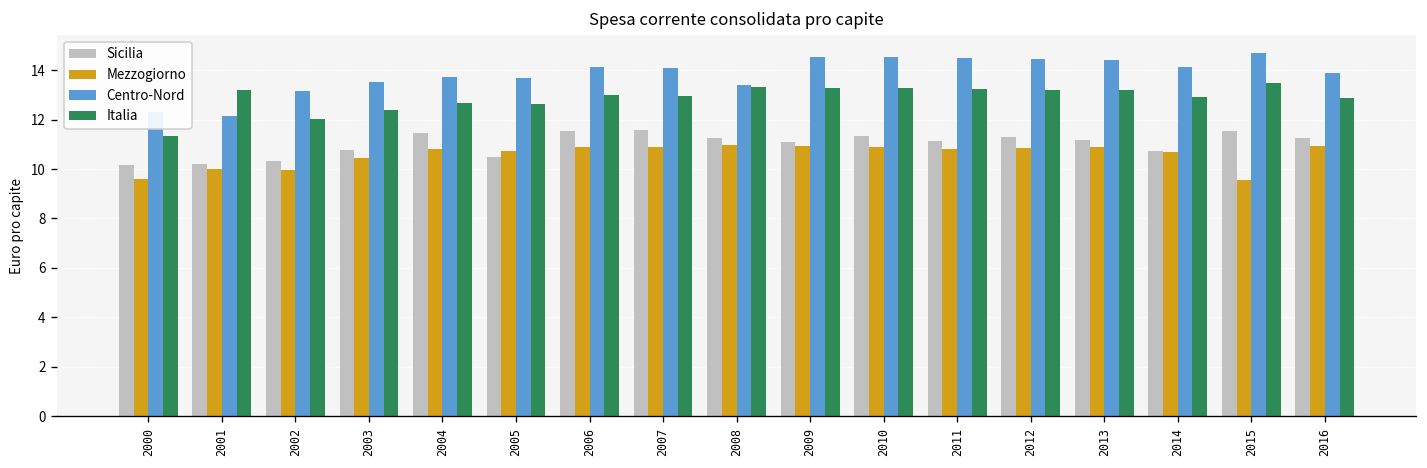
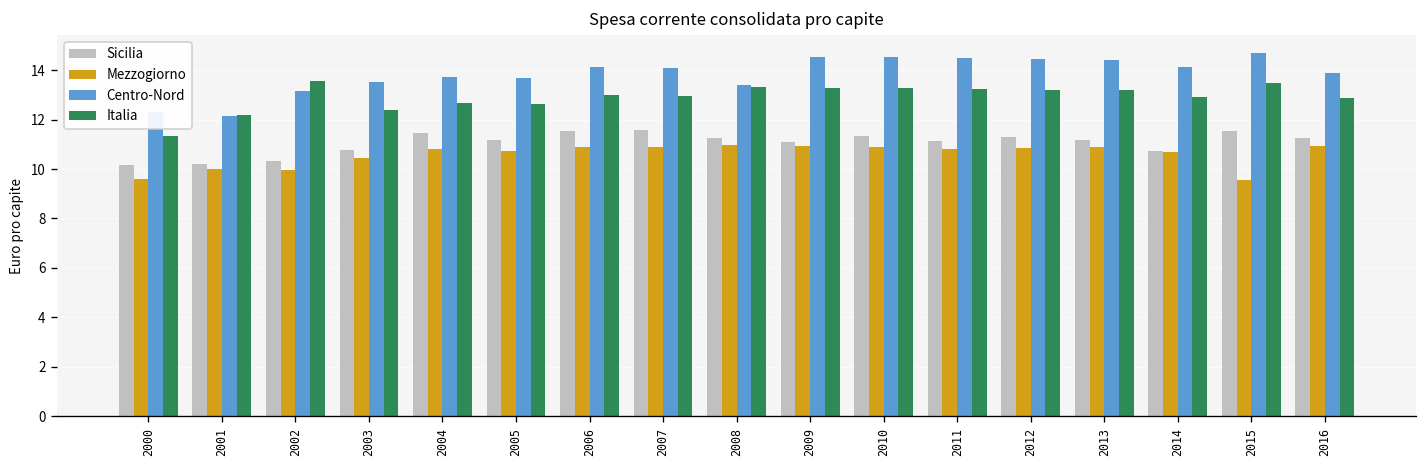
  {
    "Sicilia": {
      "2000": 10.2,
      "2001": 10.2,
      "2002": 10.3,
      "2003": 10.8,
      "2004": 11.4,
-     "2005": 10.5,
+     "2005": 11.2,
      "2006": 11.6,
      "2007": 11.6,
      "2008": 11.2,
      "2009": 11.1,
      "2010": 11.3,
      "2011": 11.1,
      "2012": 11.3,
      "2013": 11.2,
      "2014": 10.7,
      "2015": 11.5,
      "2016": 11.3
    },
    "Mezzogiorno": {
      "2000": 9.6,
      "2001": 10.0,
      "2002": 10.0,
      "2003": 10.4,
      "2004": 10.8,
      "2005": 10.7,
      "2006": 10.9,
      "2007": 10.9,
      "2008": 11.0,
      "2009": 10.9,
      "2010": 10.9,
      "2011": 10.8,
      "2012": 10.9,
      "2013": 10.9,
      "2014": 10.7,
      "2015": 9.6,
      "2016": 10.9
    },
    "Centro-Nord": {
      "2001": 12.2,
      "2002": 13.2,
      "2003": 13.5,
      "2004": 13.7,
      "2005": 13.7,
      "2006": 14.1,
      "2007": 14.1,
      "2008": 13.4,
      "2009": 14.5,
      "2010": 14.5,
      "2011": 14.5,
      "2012": 14.5,
      "2013": 14.4,
      "2014": 14.1,
      "2015": 14.7,
      "2016": 13.9
    },
    "Italia": {
      "2000": 11.3,
-     "2001": 13.2,
-     "2002": 12.0,
+     "2001": 12.2,
+     "2002": 13.6,
      "2003": 12.4,
      "2004": 12.7,
      "2005": 12.6,
      "2006": 13.0,
      "2007": 13.0,
      "2008": 13.3,
      "2009": 13.3,
      "2010": 13.3,
      "2011": 13.2,
      "2012": 13.2,
      "2013": 13.2,
      "2014": 12.9,
      "2015": 13.5,
      "2016": 12.9
    }
  }
